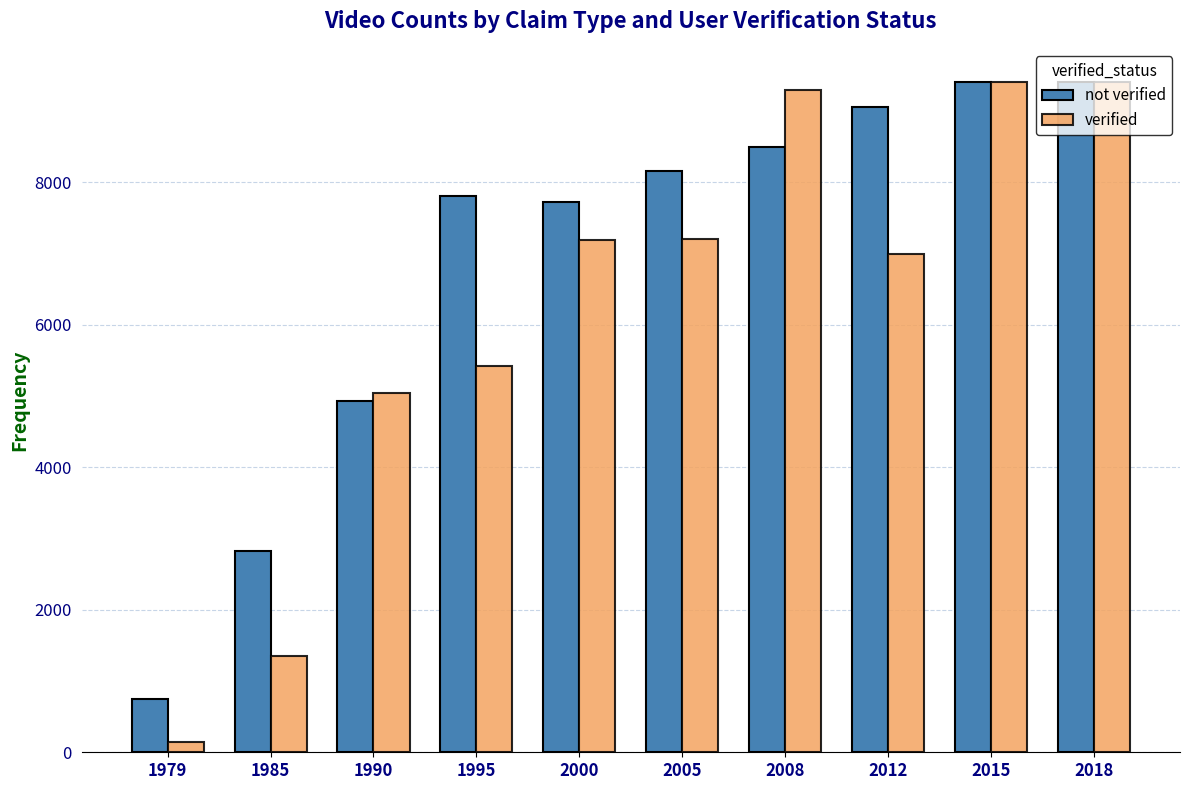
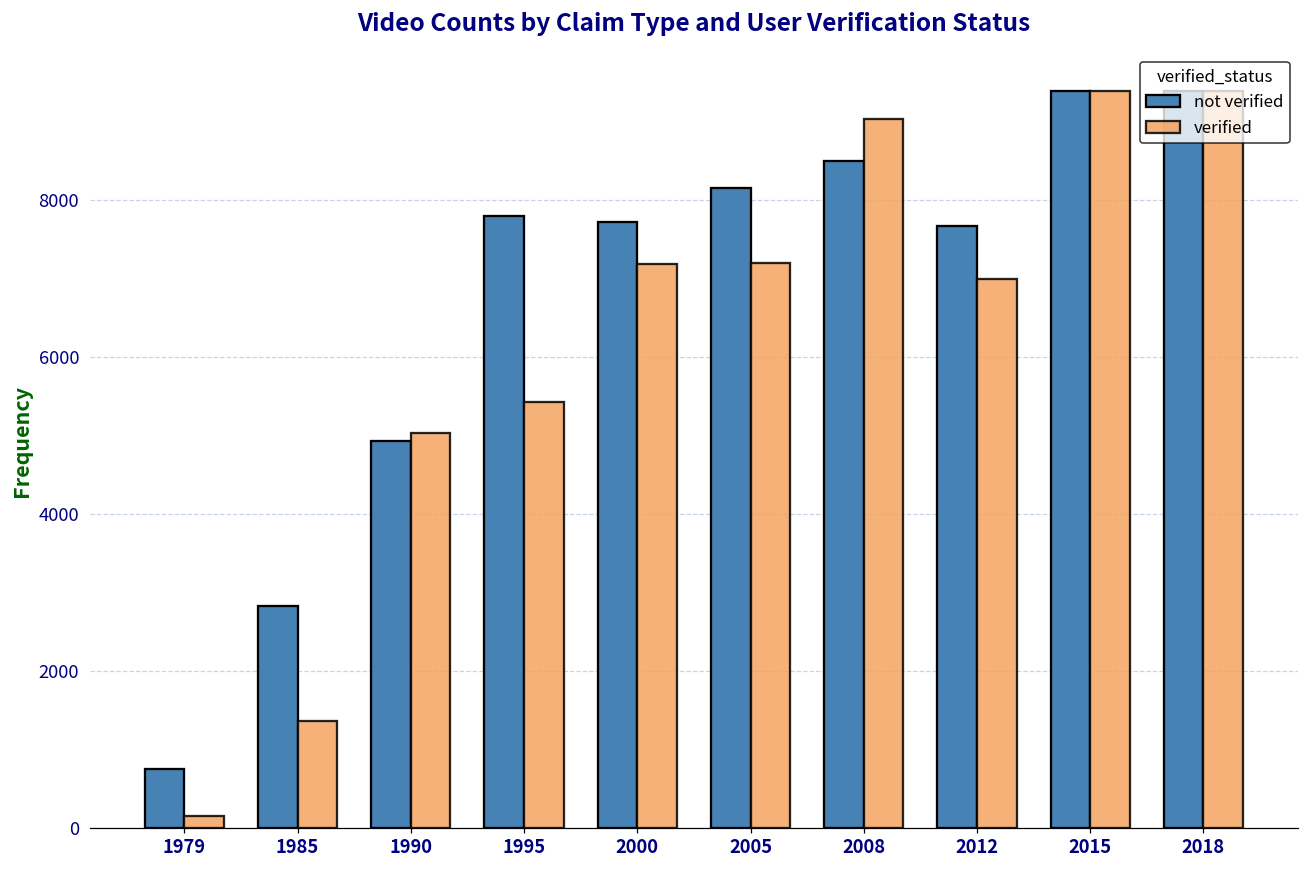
  {
    "not verified": {
      "1979": 800,
      "1985": 2800,
      "1990": 4900,
      "1995": 7800,
      "2000": 7700,
      "2005": 8200,
      "2008": 8500,
-     "2012": 9100,
+     "2012": 7700,
      "2015": 9400
    },
    "verified": {
      "1979": 200,
      "1985": 1400,
      "1990": 5000,
      "1995": 5400,
      "2000": 7200,
      "2005": 7200,
-     "2008": 9300,
+     "2008": 9000,
      "2012": 7000,
      "2015": 9400
    }
  }
